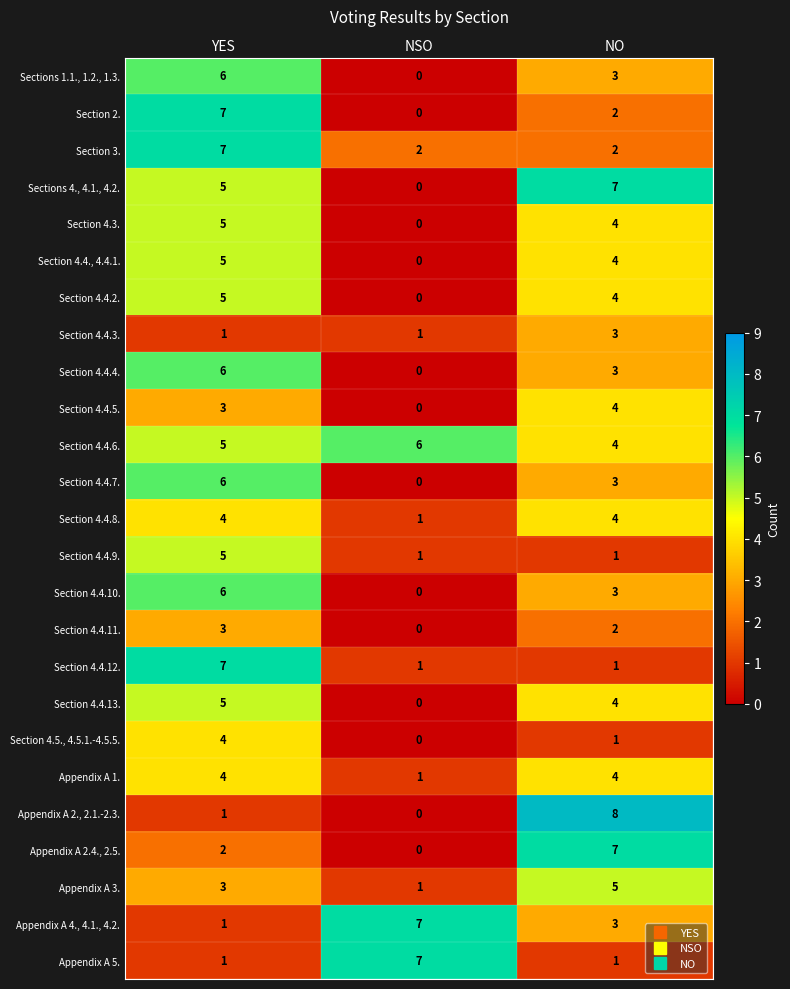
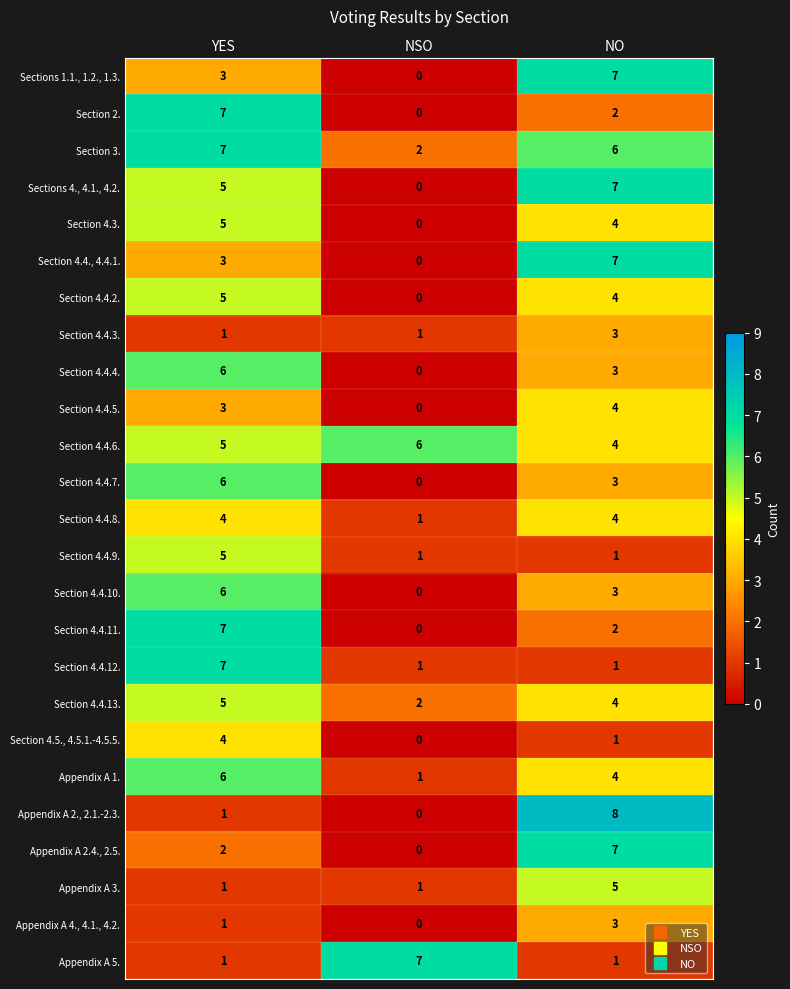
  {
    "Sections 1.1., 1.2., 1.3.": {
-     "YES": 6,
+     "YES": 3,
      "NSO": 0,
-     "NO": 3
+     "NO": 7
    },
    "Section 2.": {
      "YES": 7,
      "NSO": 0,
      "NO": 2
    },
    "Section 3.": {
      "YES": 7,
      "NSO": 2,
-     "NO": 2
+     "NO": 6
    },
    "Sections 4., 4.1., 4.2.": {
      "YES": 5,
      "NSO": 0,
      "NO": 7
    },
    "Section 4.3.": {
      "YES": 5,
      "NSO": 0,
      "NO": 4
    },
    "Section 4.4., 4.4.1.": {
-     "YES": 5,
+     "YES": 3,
      "NSO": 0,
-     "NO": 4
+     "NO": 7
    },
    "Section 4.4.2.": {
      "YES": 5,
      "NSO": 0,
      "NO": 4
    },
    "Section 4.4.3.": {
      "YES": 1,
      "NSO": 1,
      "NO": 3
    },
    "Section 4.4.4.": {
      "YES": 6,
      "NSO": 0,
      "NO": 3
    },
    "Section 4.4.5.": {
      "YES": 3,
      "NSO": 0,
      "NO": 4
    },
    "Section 4.4.6.": {
      "YES": 5,
      "NSO": 6,
      "NO": 4
    },
    "Section 4.4.7.": {
      "YES": 6,
      "NSO": 0,
      "NO": 3
    },
    "Section 4.4.8.": {
      "YES": 4,
      "NSO": 1,
      "NO": 4
    },
    "Section 4.4.9.": {
      "YES": 5,
      "NSO": 1,
      "NO": 1
    },
    "Section 4.4.10.": {
      "YES": 6,
      "NSO": 0,
      "NO": 3
    },
    "Section 4.4.11.": {
-     "YES": 3,
+     "YES": 7,
      "NSO": 0,
      "NO": 2
    },
    "Section 4.4.12.": {
      "YES": 7,
      "NSO": 1,
      "NO": 1
    },
    "Section 4.4.13.": {
      "YES": 5,
-     "NSO": 0,
+     "NSO": 2,
      "NO": 4
    },
    "Section 4.5., 4.5.1.-4.5.5.": {
      "YES": 4,
      "NSO": 0,
      "NO": 1
    },
    "Appendix A 1.": {
-     "YES": 4,
+     "YES": 6,
      "NSO": 1,
      "NO": 4
    },
    "Appendix A 2., 2.1.-2.3.": {
      "YES": 1,
      "NSO": 0,
      "NO": 8
    },
    "Appendix A 2.4., 2.5.": {
      "YES": 2,
      "NSO": 0,
      "NO": 7
    },
    "Appendix A 3.": {
-     "YES": 3,
+     "YES": 1,
      "NSO": 1,
      "NO": 5
    },
    "Appendix A 4., 4.1., 4.2.": {
      "YES": 1,
-     "NSO": 7,
+     "NSO": 0,
      "NO": 3
    },
    "Appendix A 5.": {
      "YES": 1,
      "NSO": 7,
      "NO": 1
    }
  }
